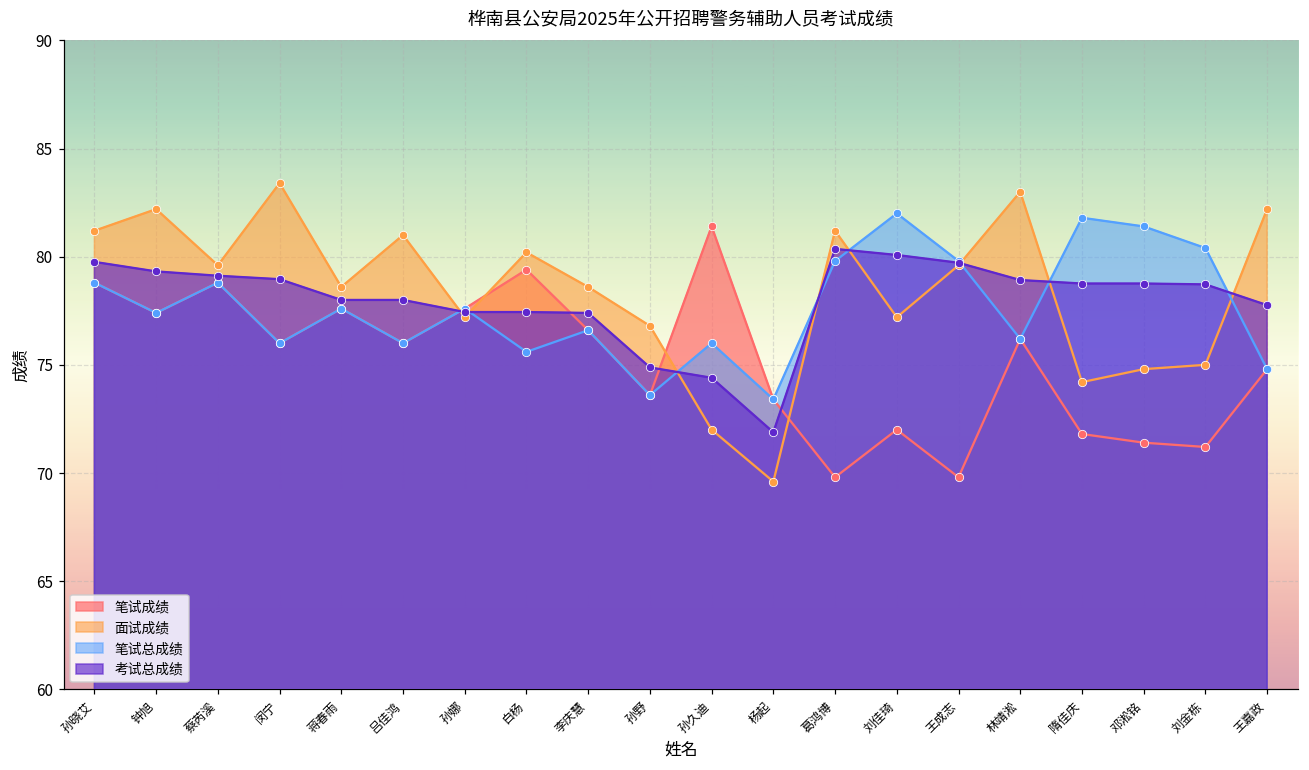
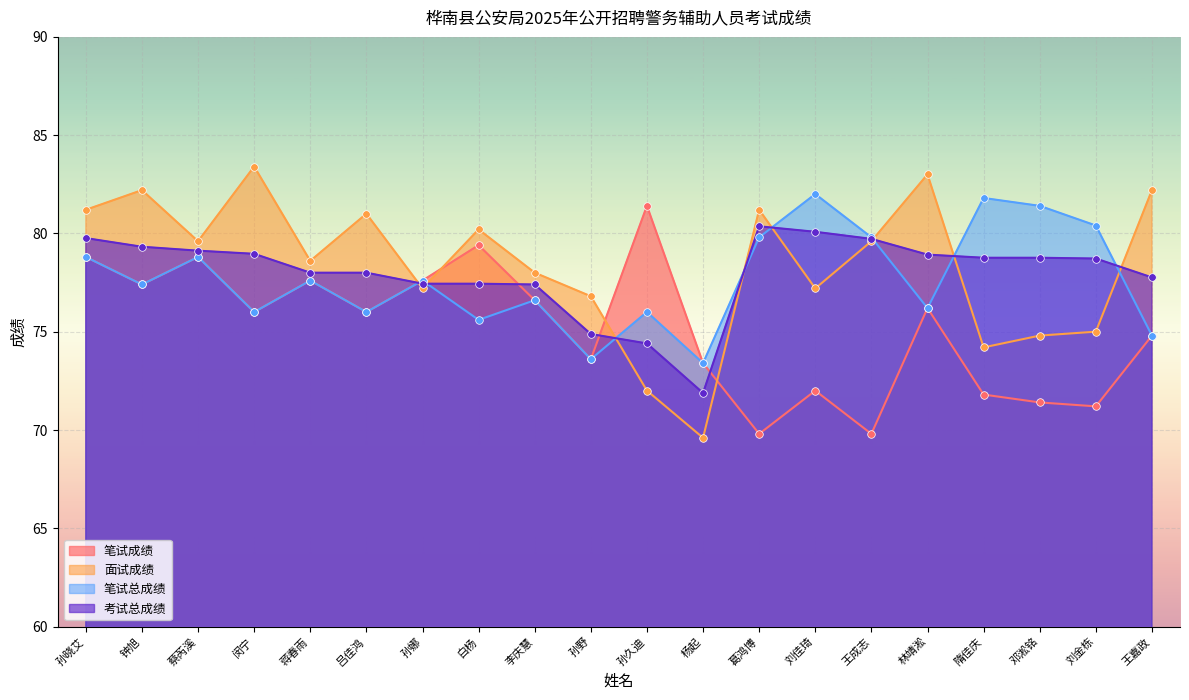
  {
    "笔试成绩": {
      "白杨": 79.4,
      "孙久迪": 81.4,
      "葛鸿博": 69.8,
      "刘佳琦": 72.0,
      "王成志": 69.8,
      "隋佳庆": 71.8,
      "邓淞铭": 71.4,
      "刘金栋": 71.2
    },
    "面试成绩": {
      "孙晓艾": 81.2,
      "钟旭": 82.2,
      "蔡芮溪": 79.6,
      "闵宁": 83.4,
      "蒋春雨": 78.6,
      "吕佳鸿": 81.0,
      "孙娜": 77.2,
      "白杨": 80.2,
-     "李庆慧": 78.6,
+     "李庆慧": 78.0,
      "孙野": 76.8,
      "孙久迪": 72.0,
      "杨起": 69.6,
      "葛鸿博": 81.2,
      "刘佳琦": 77.2,
      "林靖淞": 83.0,
      "隋佳庆": 74.2,
      "邓淞铭": 74.8,
      "刘金栋": 75.0,
      "王嘉政": 82.2
    },
    "笔试总成绩": {
      "白杨": 75.6,
      "孙久迪": 76.0,
      "葛鸿博": 79.8,
      "刘佳琦": 82.0,
      "隋佳庆": 81.8,
      "邓淞铭": 81.4,
      "刘金栋": 80.4
    },
    "考试总成绩": {
      "孙晓艾": 79.8,
      "钟旭": 79.3,
      "蔡芮溪": 79.1,
      "闵宁": 79.0,
      "蒋春雨": 78.0,
      "吕佳鸿": 78.0,
      "孙娜": 77.4,
      "白杨": 77.4,
      "李庆慧": 77.4,
      "孙野": 74.9,
      "孙久迪": 74.4,
      "杨起": 71.9,
      "葛鸿博": 80.4,
      "刘佳琦": 80.1,
      "林靖淞": 78.9,
      "隋佳庆": 78.8,
      "邓淞铭": 78.8,
      "刘金栋": 78.7,
      "王嘉政": 77.8
    }
  }
